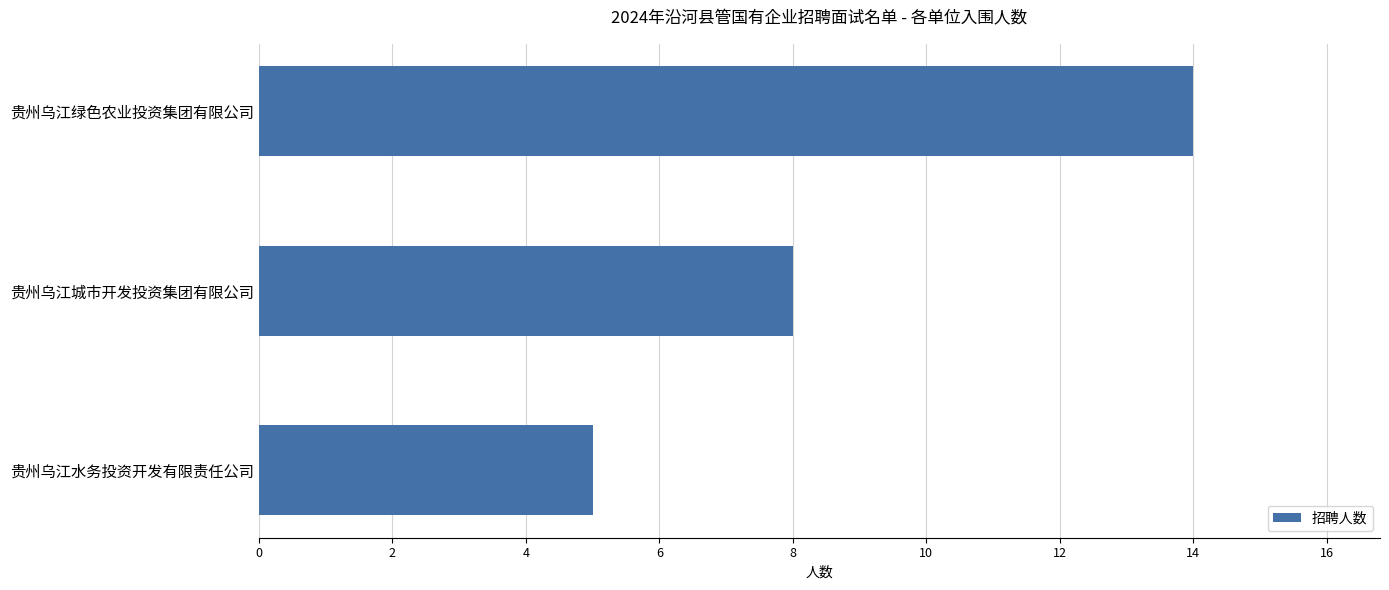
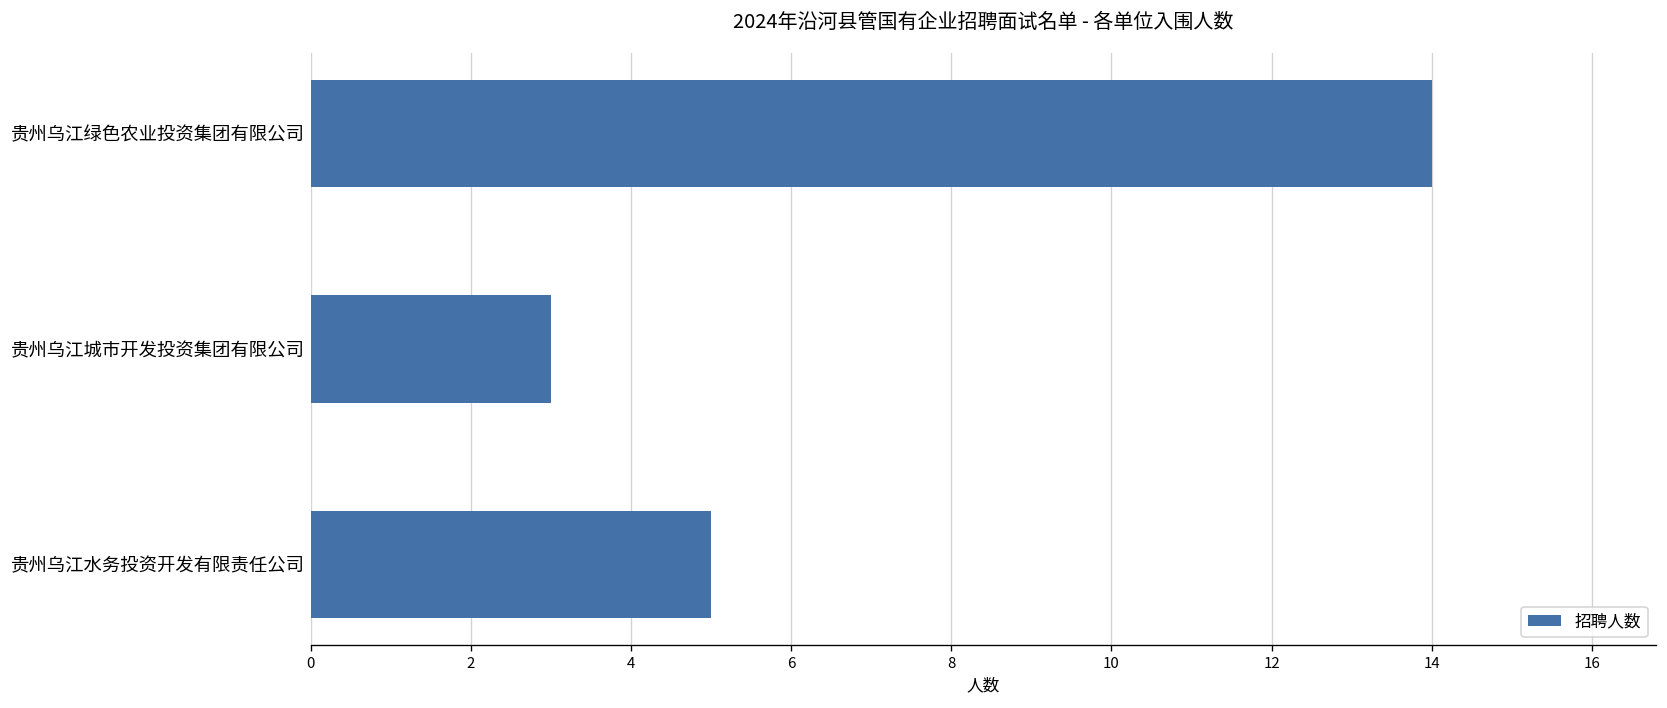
  {
    "贵州乌江绿色农业投资集团有限公司": 14,
-   "贵州乌江城市开发投资集团有限公司": 8,
+   "贵州乌江城市开发投资集团有限公司": 3,
    "贵州乌江水务投资开发有限责任公司": 5
  }
